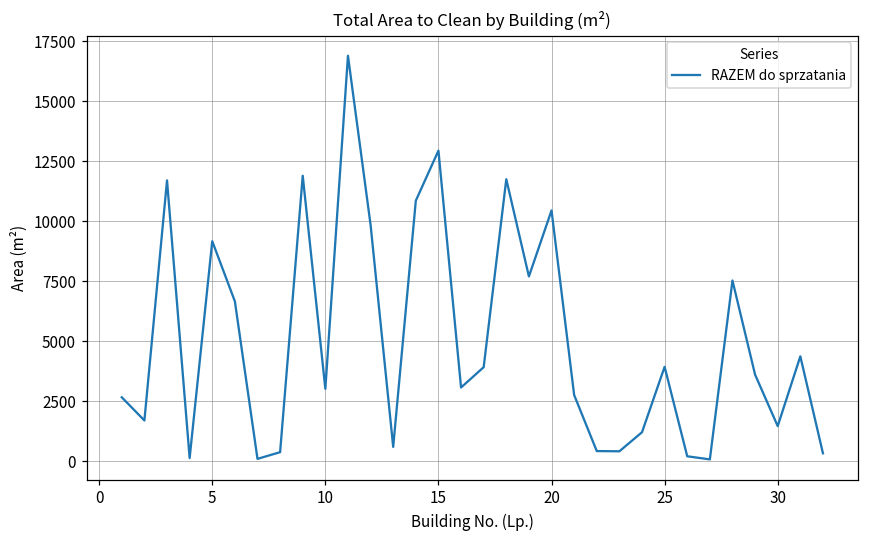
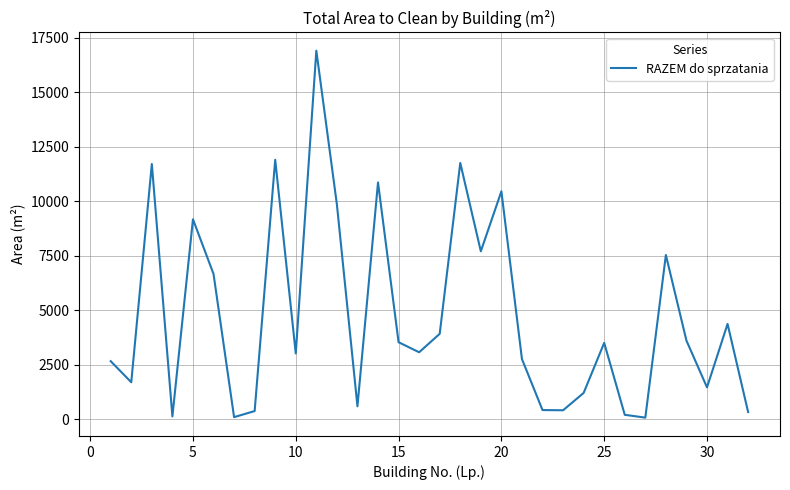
  {
    "5": 9200,
    "10": 3000,
-   "15": 12900,
+   "15": 3500,
    "20": 10500,
-   "25": 3900,
+   "25": 3500,
    "30": 1500
  }
